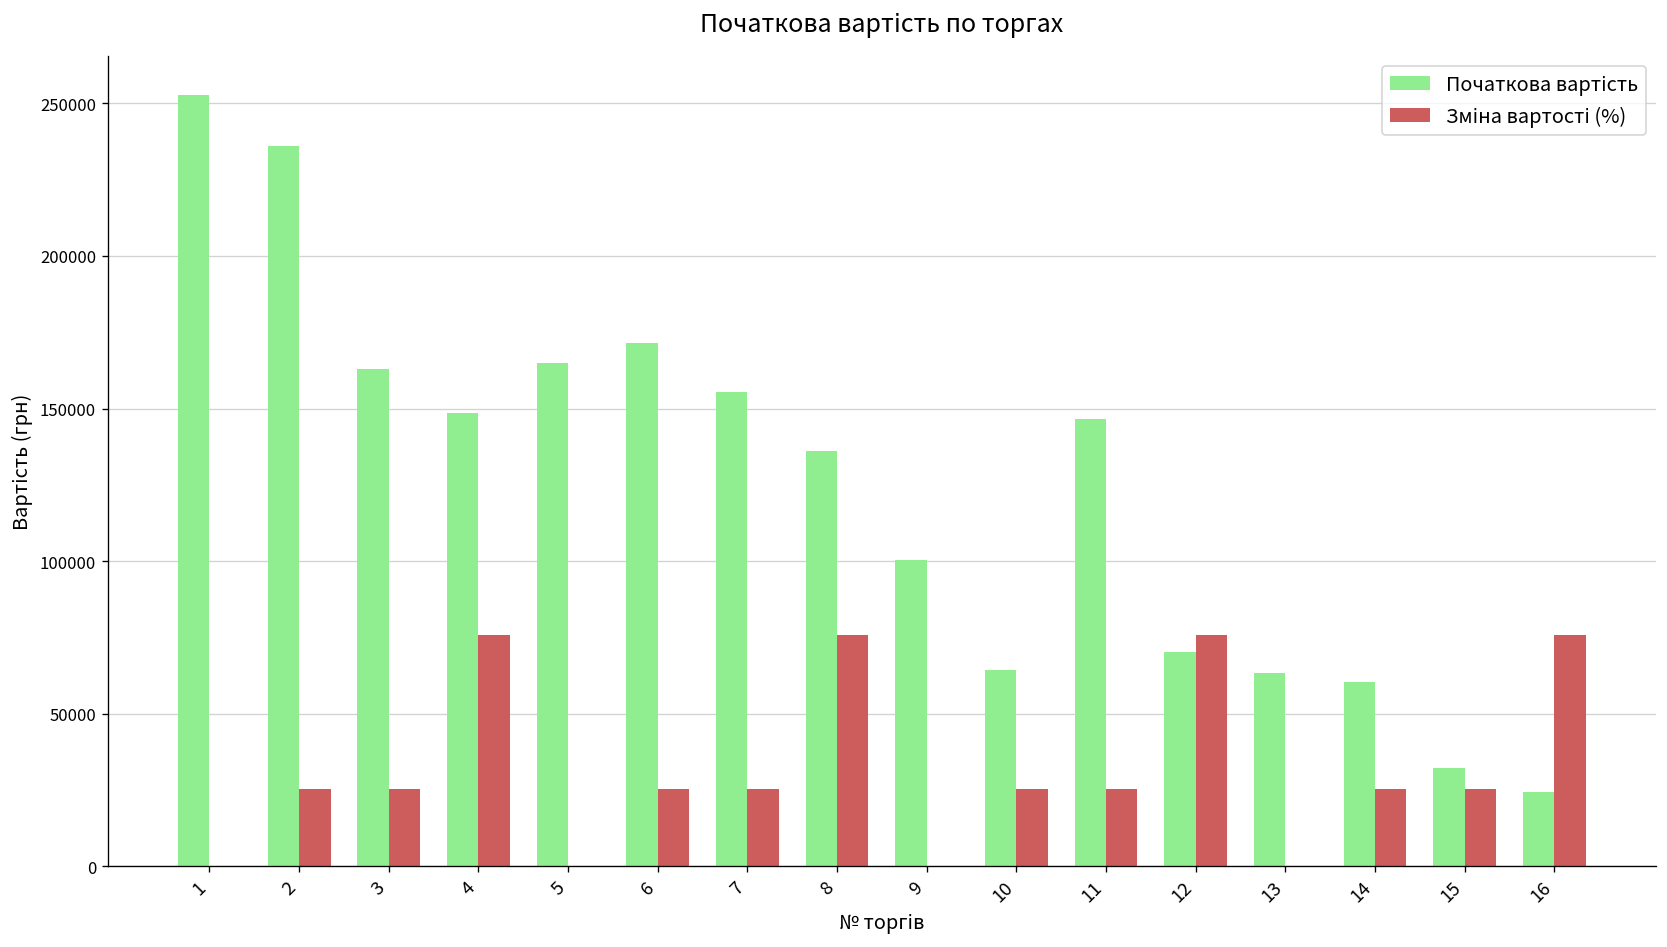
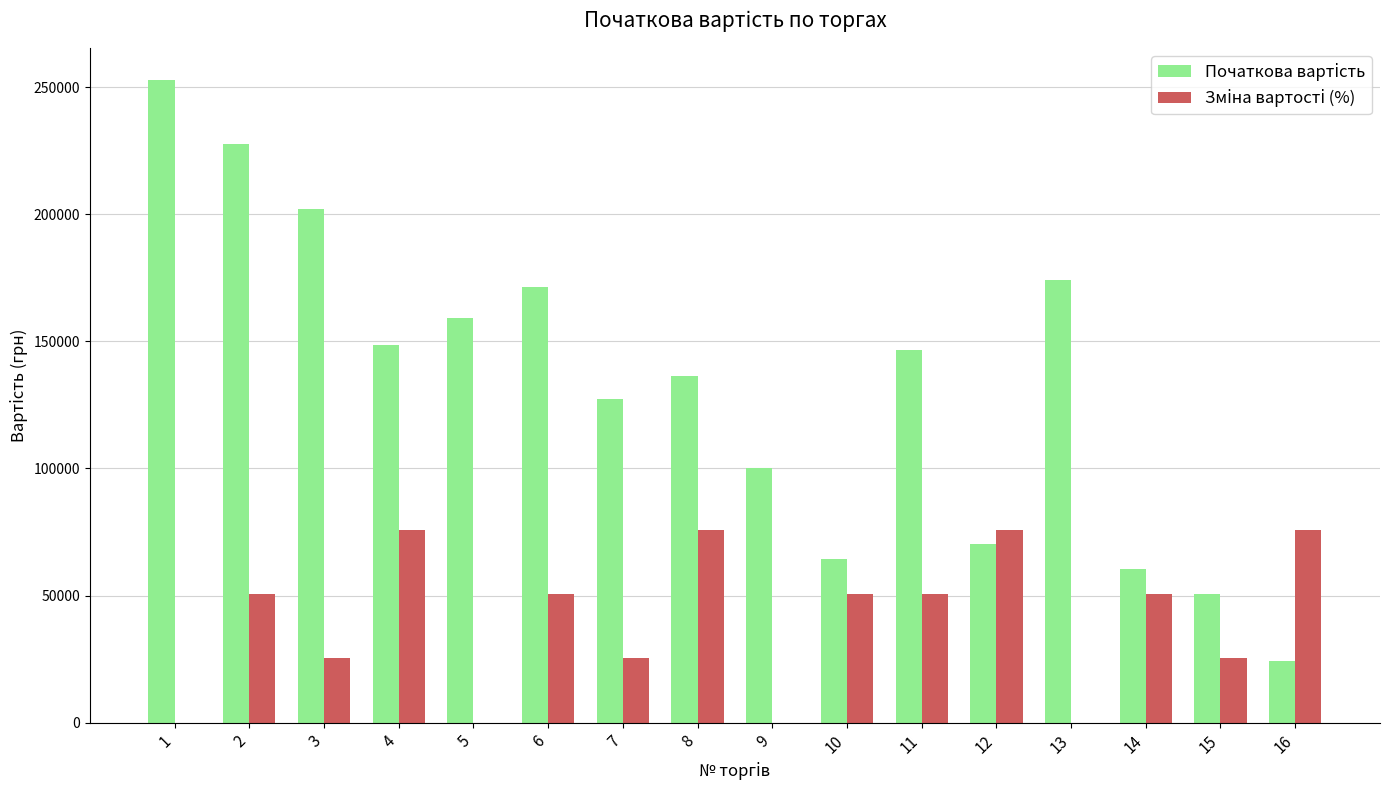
  {
    "Початкова вартість": {
      "1": 253000,
-     "2": 236000,
-     "3": 163000,
+     "2": 228000,
+     "3": 202000,
      "4": 149000,
-     "5": 165000,
+     "5": 159000,
      "6": 171000,
-     "7": 155000,
+     "7": 127000,
      "8": 136000,
      "9": 100000,
      "10": 64000,
      "11": 147000,
      "12": 70000,
-     "13": 63000,
+     "13": 174000,
      "14": 60000,
-     "15": 32000,
+     "15": 51000,
      "16": 24000
    },
    "Зміна вартості (%)": {
      "1": 0,
-     "2": 25000,
+     "2": 51000,
      "3": 25000,
      "4": 76000,
      "5": 0,
-     "6": 25000,
+     "6": 51000,
      "7": 25000,
      "8": 76000,
      "9": 0,
-     "10": 25000,
-     "11": 25000,
+     "10": 51000,
+     "11": 51000,
      "12": 76000,
      "13": 0,
-     "14": 25000,
+     "14": 51000,
      "15": 25000,
      "16": 76000
    }
  }
